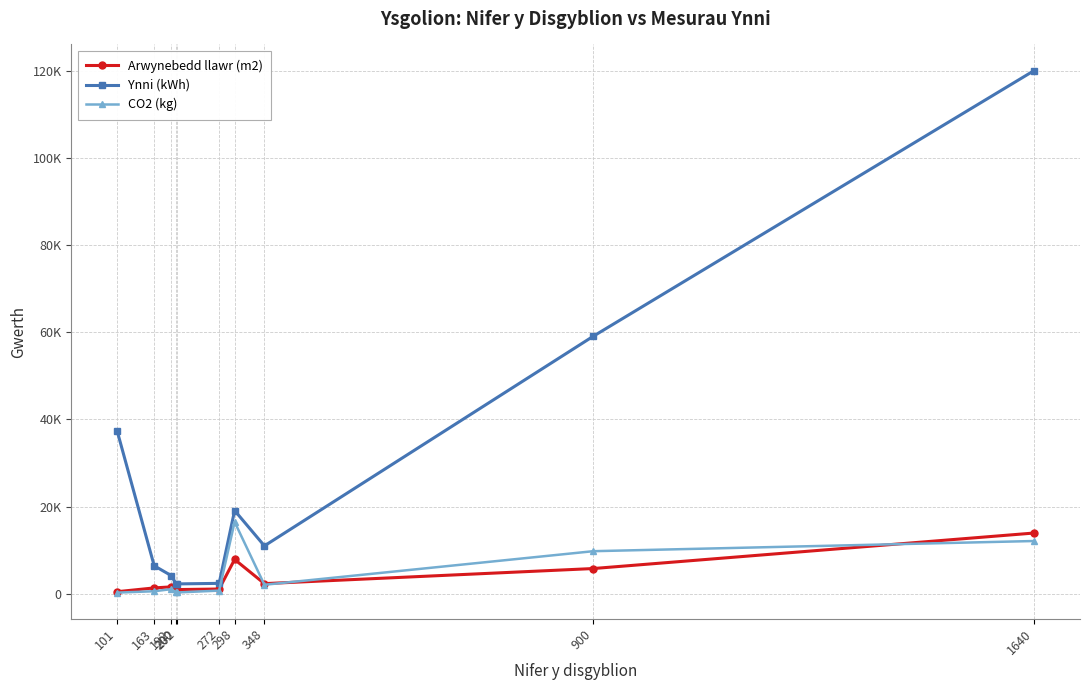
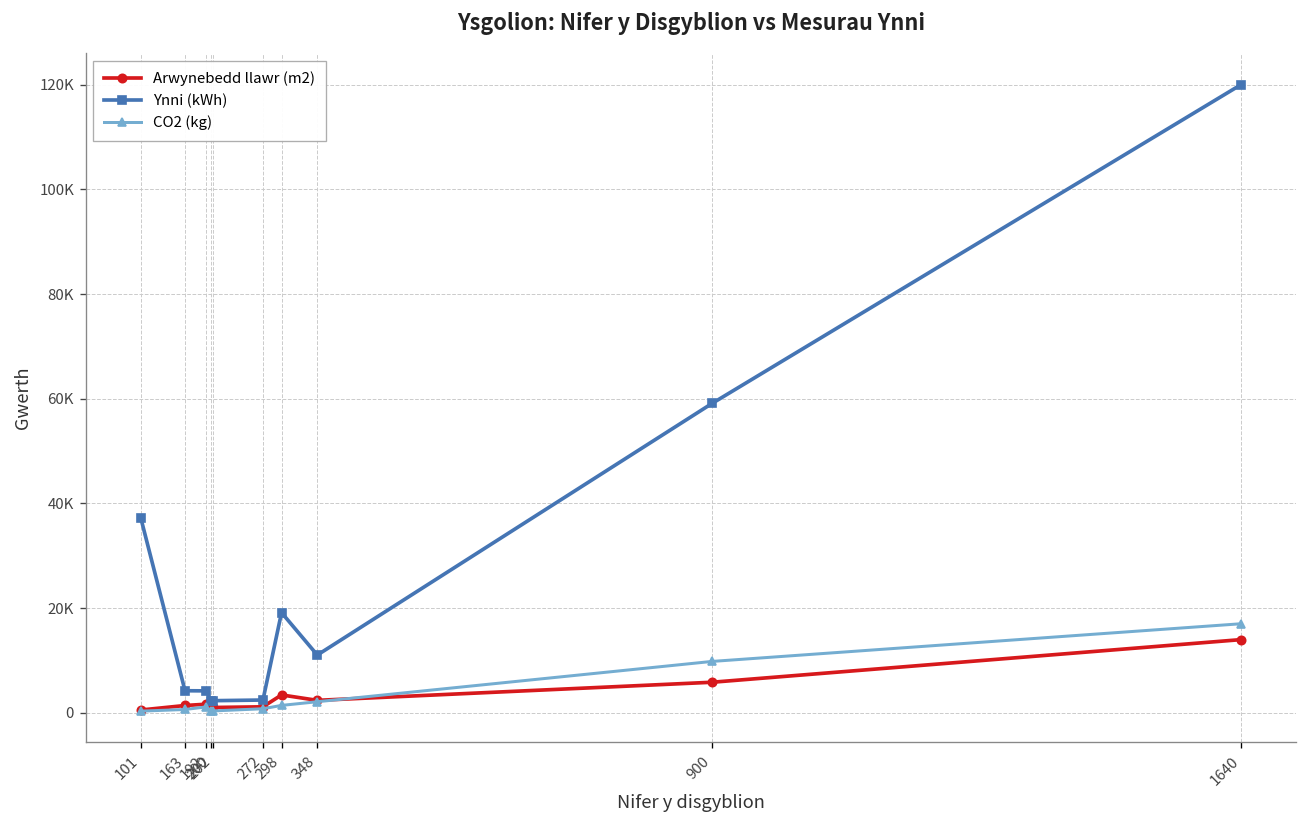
  {
    "Arwynebedd llawr (m2)": {
      "163": 1000,
      "202": 1000,
-     "298": 8000,
+     "298": 3000,
      "900": 6000,
      "1640": 14000
    },
    "Ynni (kWh)": {
      "101": 37000,
-     "163": 6000,
+     "163": 4000,
      "192": 4000,
      "202": 2000,
      "272": 2000,
      "298": 19000,
      "348": 11000,
      "900": 59000,
      "1640": 120000
    },
    "CO2 (kg)": {
      "163": 1000,
      "200": 0,
      "202": 0,
-     "298": 17000,
+     "298": 1000,
      "900": 10000,
-     "1640": 12000
+     "1640": 17000
    }
  }
